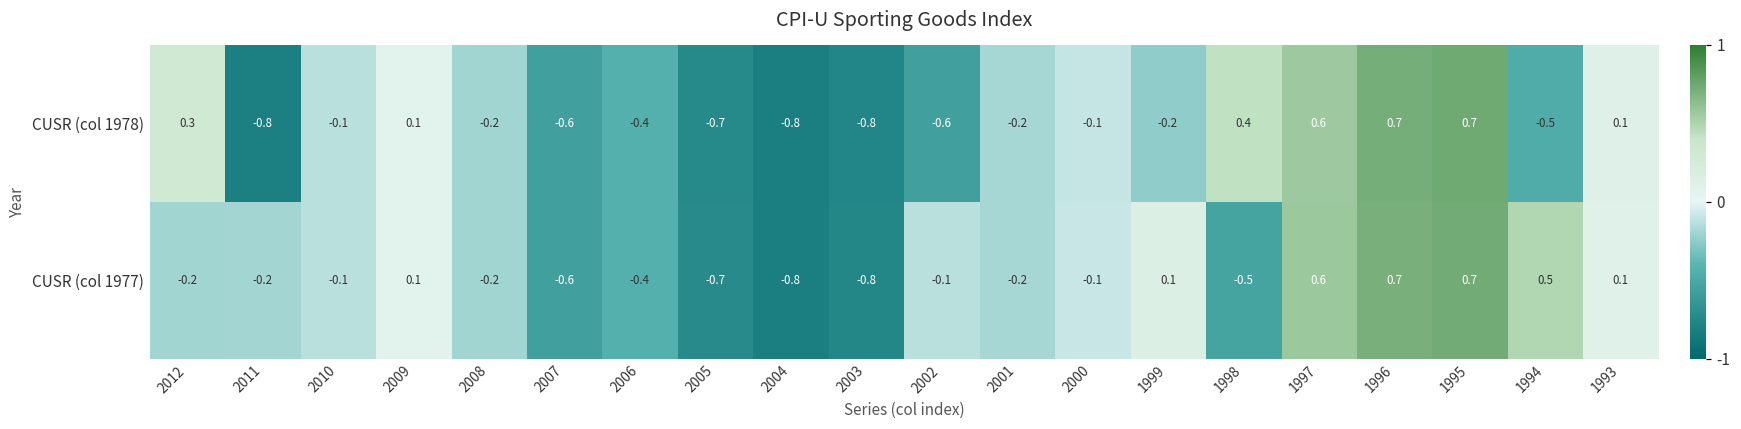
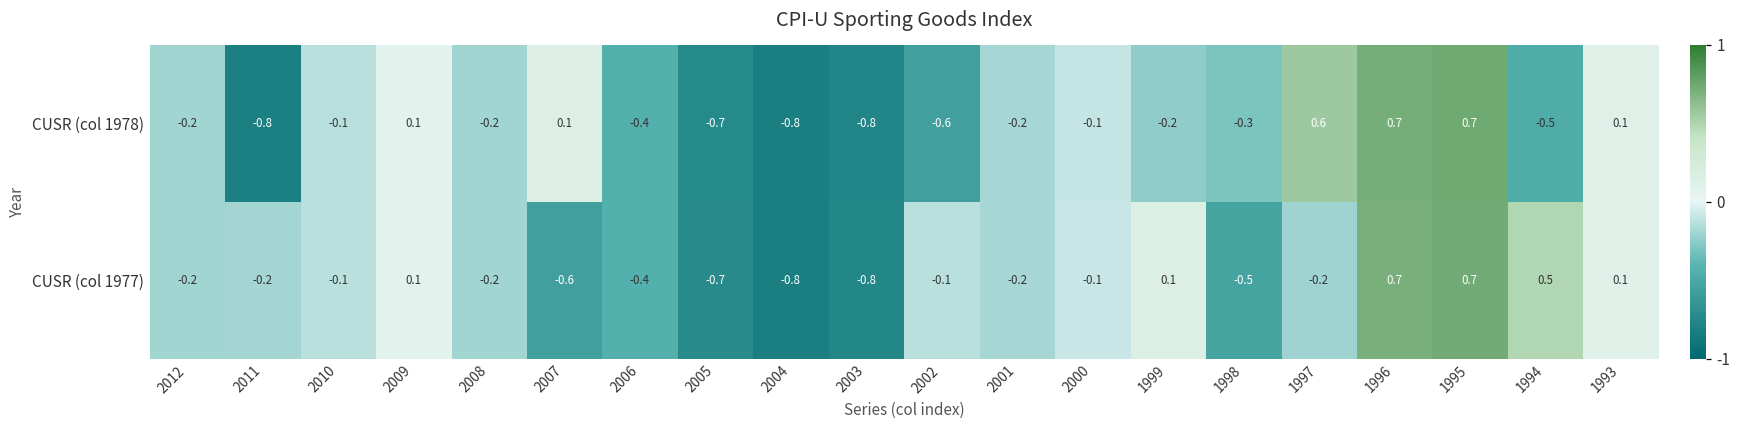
  {
    "CUSR (col 1978)": {
-     "2012": 0.3,
+     "2012": -0.2,
      "2011": -0.8,
      "2010": -0.1,
      "2009": 0.1,
      "2008": -0.2,
-     "2007": -0.6,
+     "2007": 0.1,
      "2006": -0.4,
      "2005": -0.7,
      "2004": -0.8,
      "2003": -0.8,
      "2002": -0.6,
      "2001": -0.2,
      "2000": -0.1,
      "1999": -0.2,
-     "1998": 0.4,
+     "1998": -0.3,
      "1997": 0.6,
      "1996": 0.7,
      "1995": 0.7,
      "1994": -0.5,
      "1993": 0.1
    },
    "CUSR (col 1977)": {
      "2012": -0.2,
      "2011": -0.2,
      "2010": -0.1,
      "2009": 0.1,
      "2008": -0.2,
      "2007": -0.6,
      "2006": -0.4,
      "2005": -0.7,
      "2004": -0.8,
      "2003": -0.8,
      "2002": -0.1,
      "2001": -0.2,
      "2000": -0.1,
      "1999": 0.1,
      "1998": -0.5,
-     "1997": 0.6,
+     "1997": -0.2,
      "1996": 0.7,
      "1995": 0.7,
      "1994": 0.5,
      "1993": 0.1
    }
  }
